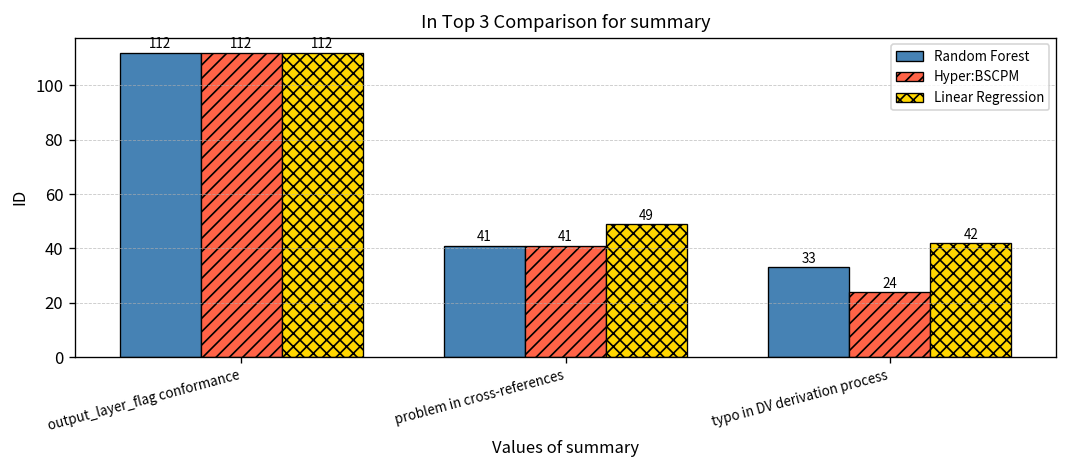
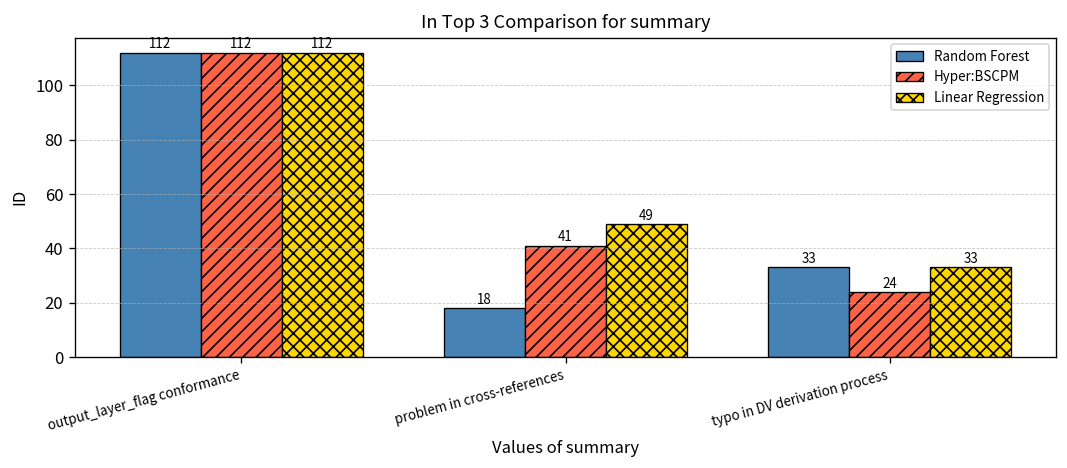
  {
    "Random Forest": {
      "output_layer_flag conformance": 112,
-     "problem in cross-references": 41,
+     "problem in cross-references": 18,
      "typo in DV derivation process": 33
    },
    "Hyper:BSCPM": {
      "output_layer_flag conformance": 112,
      "problem in cross-references": 41,
      "typo in DV derivation process": 24
    },
    "Linear Regression": {
      "output_layer_flag conformance": 112,
      "problem in cross-references": 49,
-     "typo in DV derivation process": 42
+     "typo in DV derivation process": 33
    }
  }
